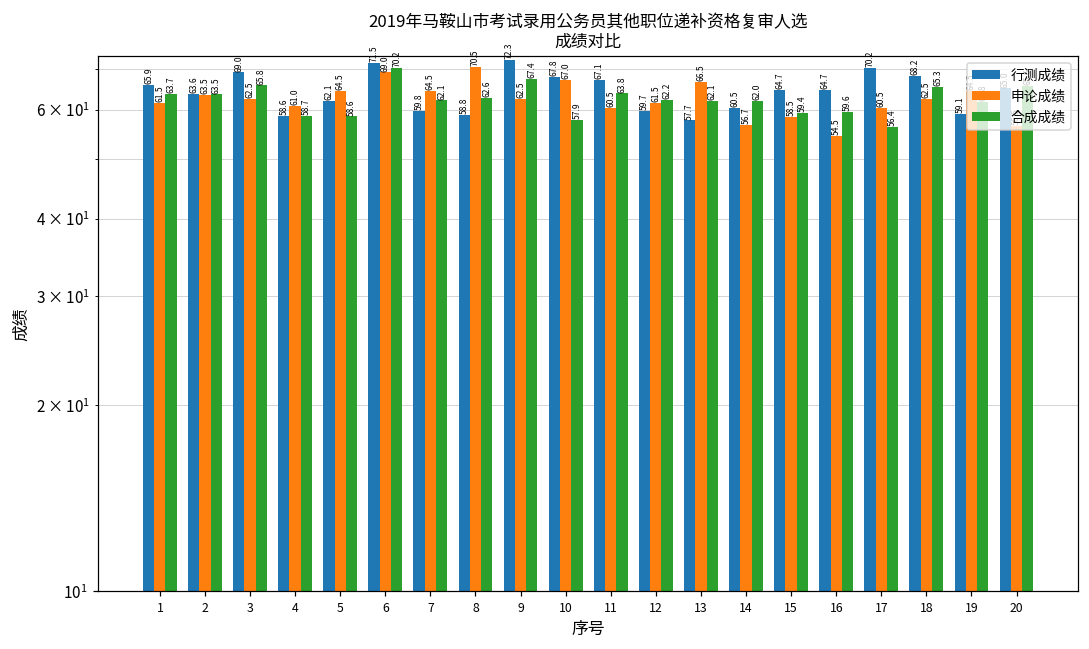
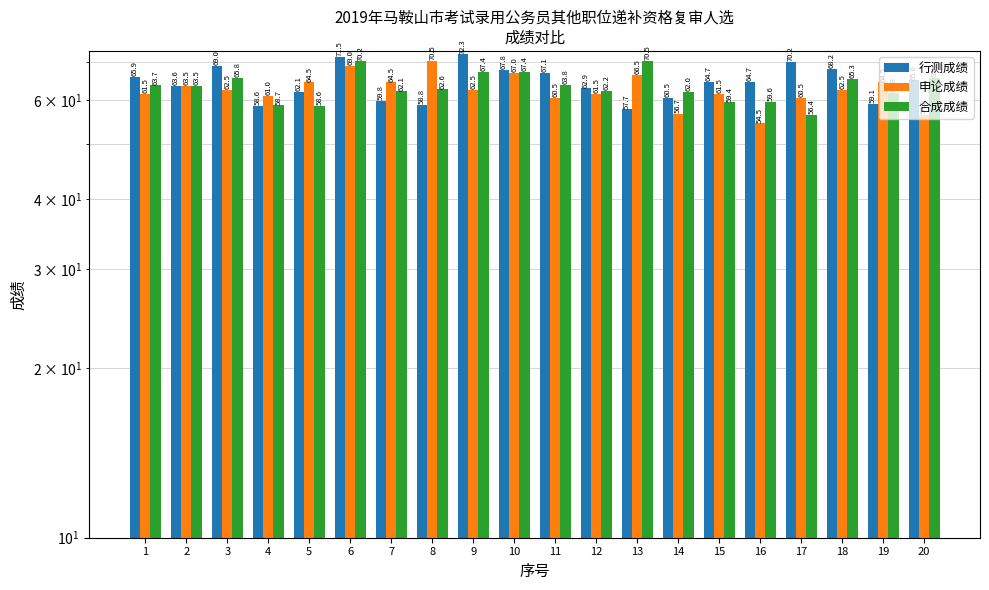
  {
    "行测成绩": {
      "1": 65.9,
      "2": 63.6,
      "3": 69.0,
      "4": 58.6,
      "5": 62.1,
      "6": 71.5,
      "7": 59.8,
      "8": 58.8,
      "9": 72.3,
      "10": 67.8,
      "11": 67.1,
-     "12": 59.7,
+     "12": 62.9,
      "13": 57.7,
      "14": 60.5,
      "15": 64.7,
      "16": 64.7,
      "17": 70.2,
      "18": 68.2,
      "19": 59.1
    },
    "申论成绩": {
      "1": 61.5,
      "2": 63.5,
      "3": 62.5,
      "4": 61.0,
      "5": 64.5,
      "6": 69.0,
      "7": 64.5,
      "8": 70.5,
      "9": 62.5,
      "10": 67.0,
      "11": 60.5,
      "12": 61.5,
      "13": 66.5,
      "14": 56.7,
-     "15": 58.5,
+     "15": 61.5,
      "16": 54.5,
      "17": 60.5,
      "18": 62.5
    },
    "合成成绩": {
      "1": 63.7,
      "2": 63.5,
      "3": 65.8,
      "4": 58.7,
      "5": 58.6,
      "6": 70.2,
      "7": 62.1,
      "8": 62.6,
      "9": 67.4,
-     "10": 57.9,
+     "10": 67.4,
      "11": 63.8,
      "12": 62.2,
-     "13": 62.1,
+     "13": 70.5,
      "14": 62.0,
      "15": 59.4,
      "16": 59.6,
      "17": 56.4,
      "18": 65.3
    }
  }
